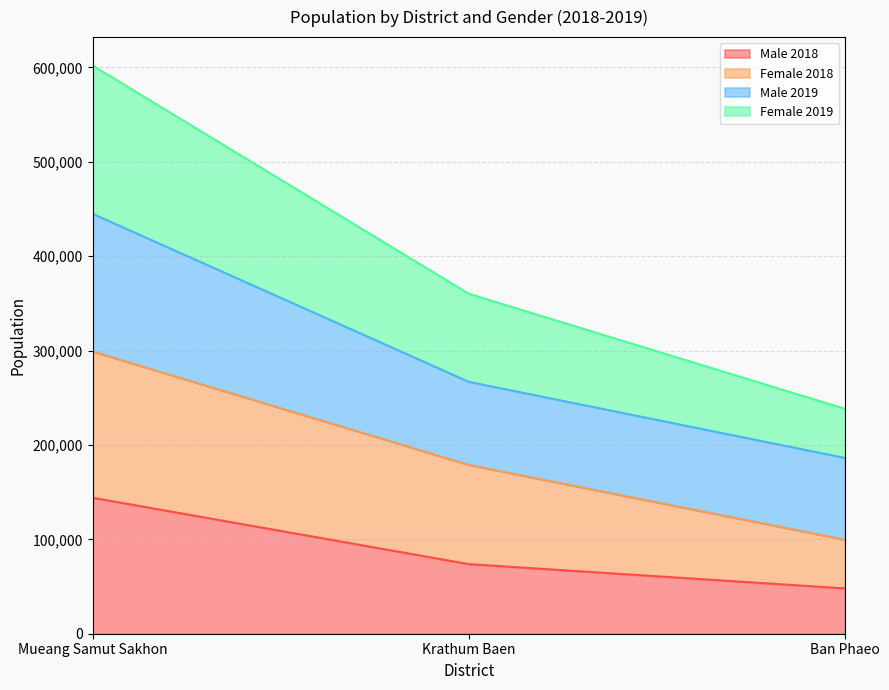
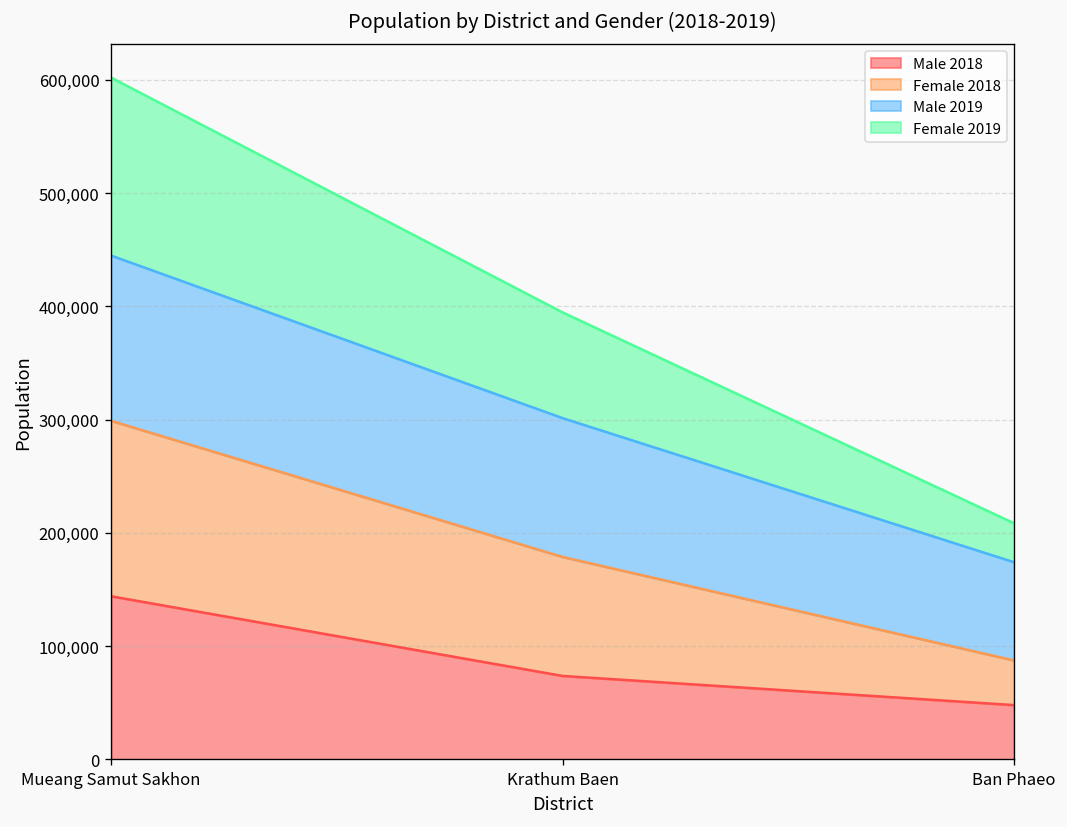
  {
    "Male 2018": {
      "Mueang Samut Sakhon": "140,000",
      "Krathum Baen": "70,000",
      "Ban Phaeo": "50,000"
    },
    "Female 2018": {
      "Mueang Samut Sakhon": "150,000",
      "Krathum Baen": "110,000",
-     "Ban Phaeo": "50,000"
+     "Ban Phaeo": "40,000"
    },
    "Male 2019": {
      "Mueang Samut Sakhon": "150,000",
-     "Krathum Baen": "90,000",
+     "Krathum Baen": "120,000",
      "Ban Phaeo": "90,000"
    },
    "Female 2019": {
      "Mueang Samut Sakhon": "160,000",
      "Krathum Baen": "90,000",
-     "Ban Phaeo": "50,000"
+     "Ban Phaeo": "30,000"
    }
  }
